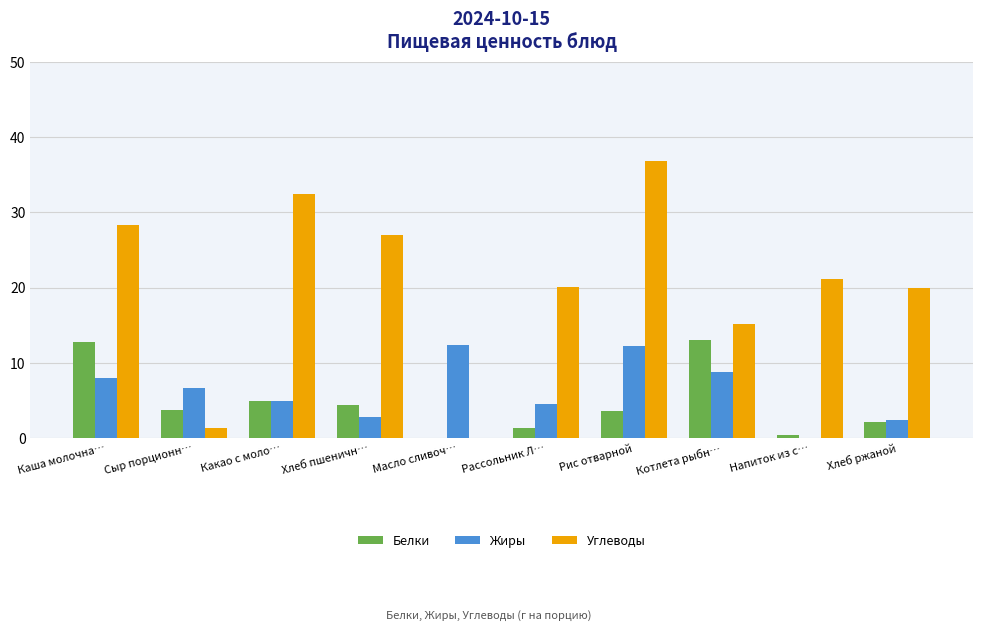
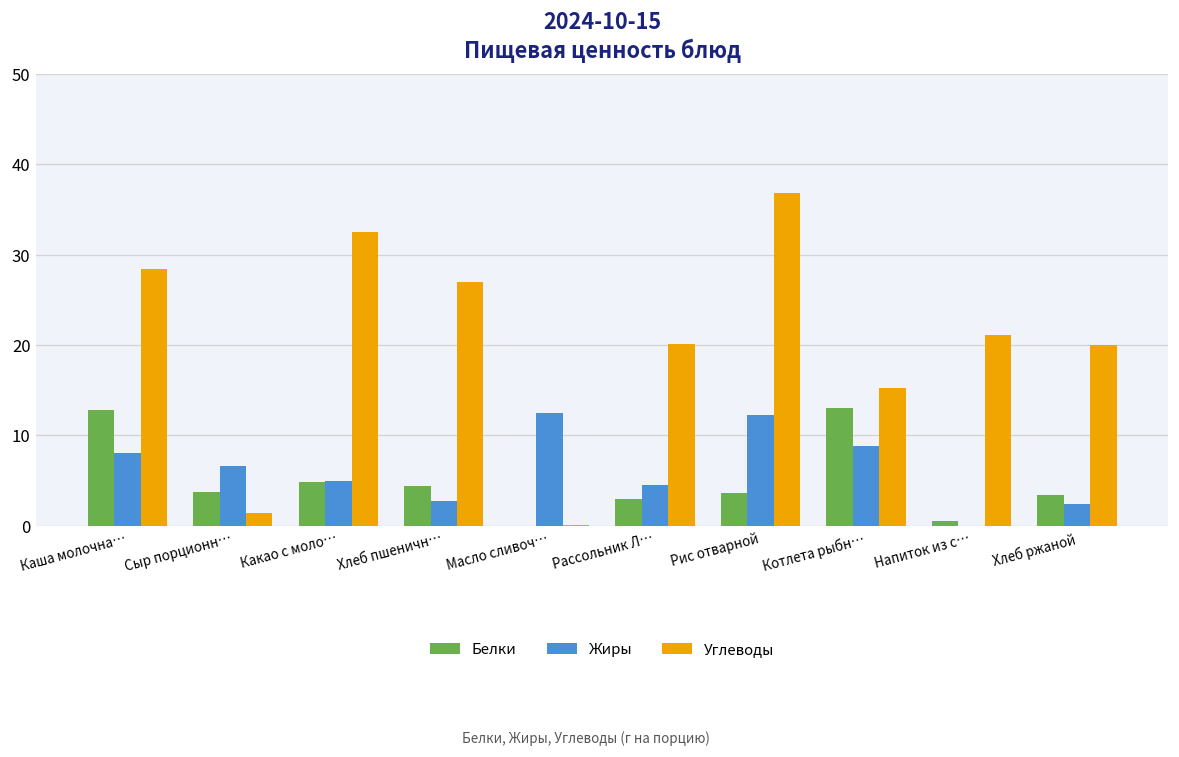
  {
    "Белки": {
      "Каша молочна…": 13,
      "Сыр порционн…": 4,
      "Какао с моло…": 5,
      "Хлеб пшеничн…": 4,
-     "Рассольник Л…": 1,
+     "Рассольник Л…": 3,
      "Рис отварной": 4,
      "Котлета рыбн…": 13,
      "Напиток из с…": 1,
-     "Хлеб ржаной": 2
+     "Хлеб ржаной": 3
    },
    "Жиры": {
      "Каша молочна…": 8,
      "Сыр порционн…": 7,
      "Какао с моло…": 5,
      "Хлеб пшеничн…": 3,
      "Масло сливоч…": 12,
      "Рассольник Л…": 5,
      "Рис отварной": 12,
      "Котлета рыбн…": 9,
      "Напиток из с…": 0,
      "Хлеб ржаной": 2
    },
    "Углеводы": {
      "Каша молочна…": 28,
      "Сыр порционн…": 1,
      "Какао с моло…": 33,
      "Хлеб пшеничн…": 27,
      "Рассольник Л…": 20,
      "Рис отварной": 37,
      "Котлета рыбн…": 15,
      "Напиток из с…": 21,
      "Хлеб ржаной": 20
    }
  }
